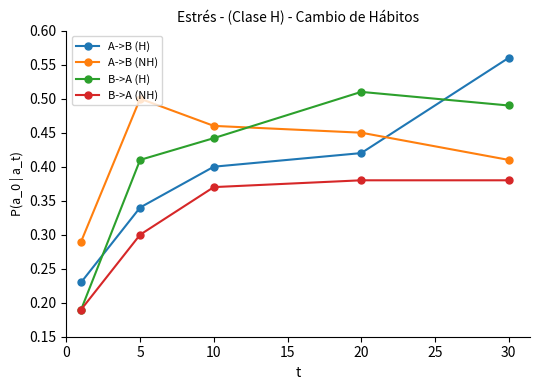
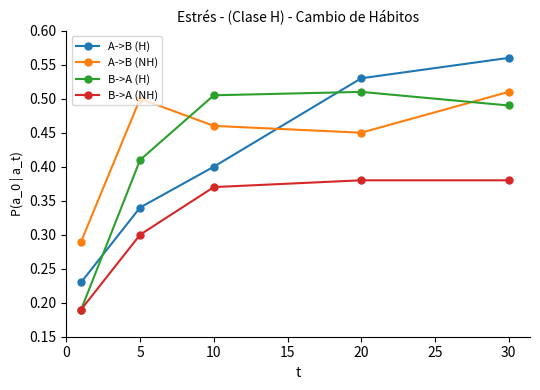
  {
    "A->B (H)": {
      "5": 0.34,
      "10": 0.40,
-     "20": 0.42,
+     "20": 0.53,
      "30": 0.56
    },
    "A->B (NH)": {
      "10": 0.46,
      "20": 0.45,
-     "30": 0.41
+     "30": 0.51
    },
    "B->A (H)": {
      "5": 0.41,
-     "10": 0.44,
+     "10": 0.51,
      "20": 0.51,
      "30": 0.49
    },
    "B->A (NH)": {
      "5": 0.30,
      "10": 0.37,
      "20": 0.38,
      "30": 0.38
    }
  }
